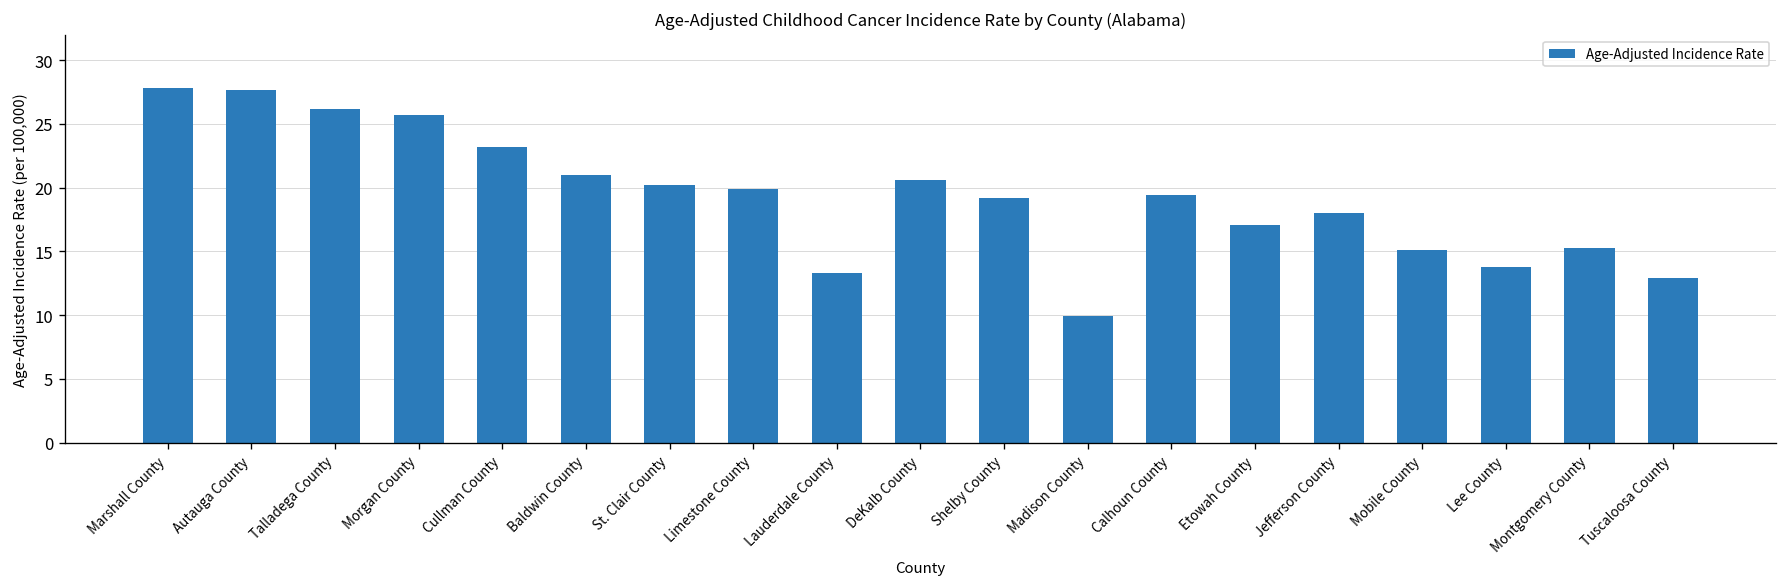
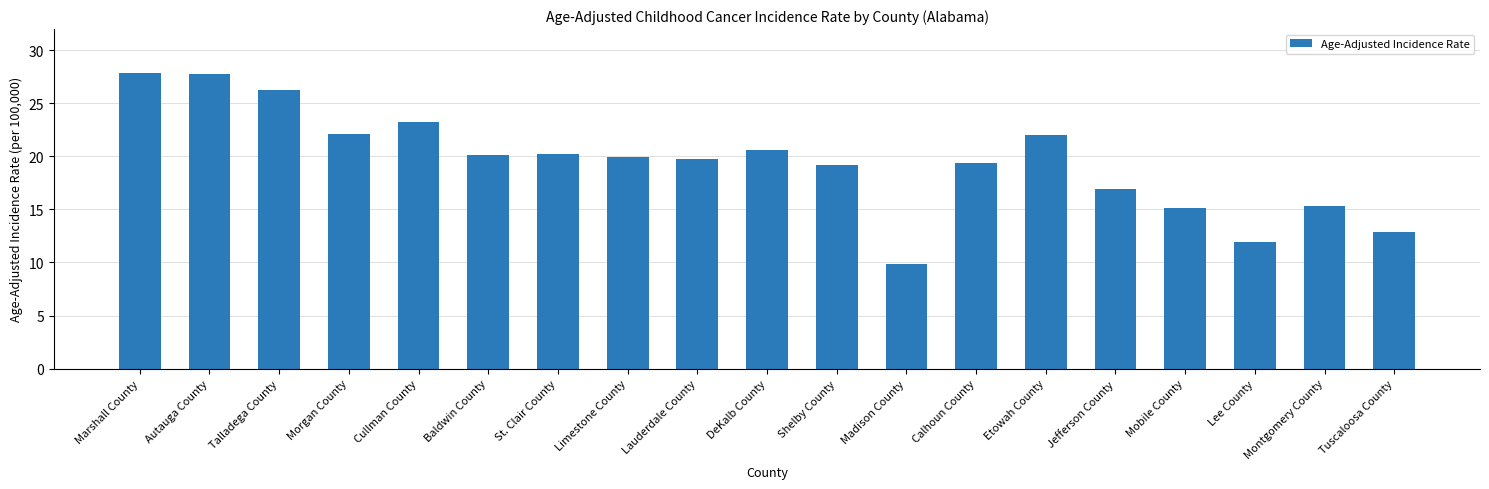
  {
    "Marshall County": 27.8,
    "Autauga County": 27.7,
    "Talladega County": 26.2,
-   "Morgan County": 25.7,
+   "Morgan County": 22.1,
    "Cullman County": 23.2,
-   "Baldwin County": 21.0,
+   "Baldwin County": 20.1,
    "St. Clair County": 20.2,
    "Limestone County": 19.9,
-   "Lauderdale County": 13.3,
+   "Lauderdale County": 19.7,
    "DeKalb County": 20.6,
    "Shelby County": 19.2,
    "Madison County": 9.9,
    "Calhoun County": 19.4,
-   "Etowah County": 17.1,
-   "Jefferson County": 18.0,
+   "Etowah County": 22.0,
+   "Jefferson County": 16.9,
    "Mobile County": 15.1,
-   "Lee County": 13.8,
+   "Lee County": 11.9,
    "Montgomery County": 15.3,
    "Tuscaloosa County": 12.9
  }
